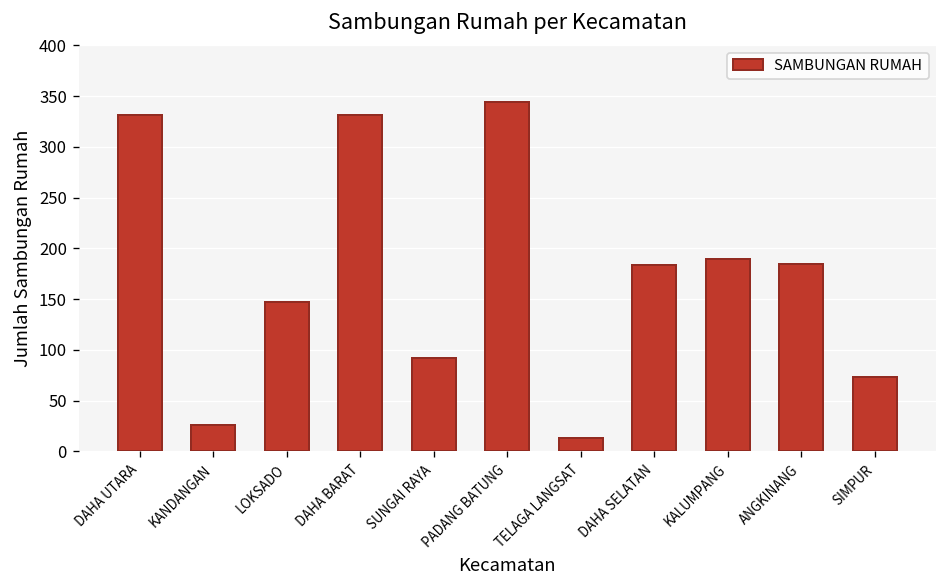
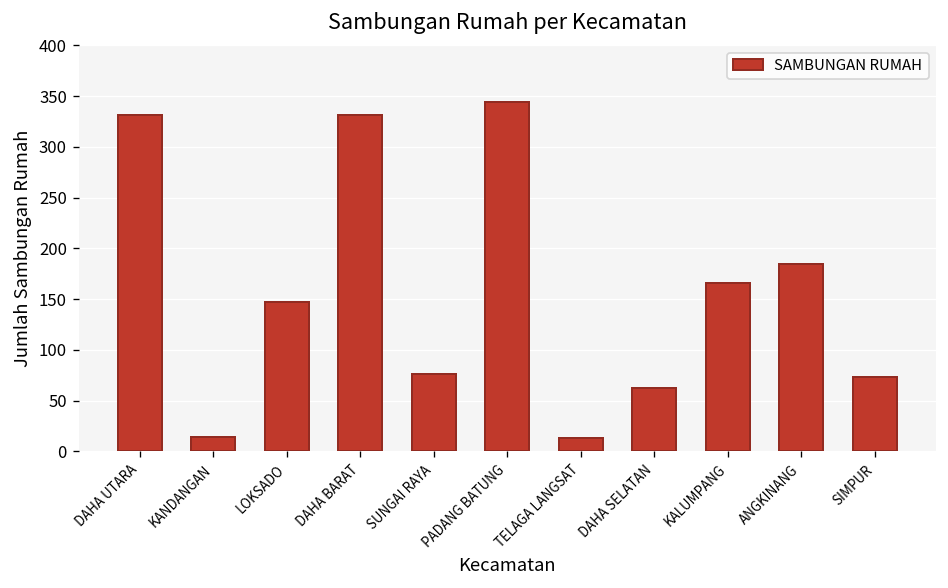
  {
    "DAHA UTARA": 330,
-   "KANDANGAN": 30,
+   "KANDANGAN": 10,
    "LOKSADO": 150,
    "DAHA BARAT": 330,
-   "SUNGAI RAYA": 90,
+   "SUNGAI RAYA": 80,
    "PADANG BATUNG": 340,
    "TELAGA LANGSAT": 10,
-   "DAHA SELATAN": 180,
-   "KALUMPANG": 190,
+   "DAHA SELATAN": 60,
+   "KALUMPANG": 170,
    "ANGKINANG": 190,
    "SIMPUR": 70
  }
